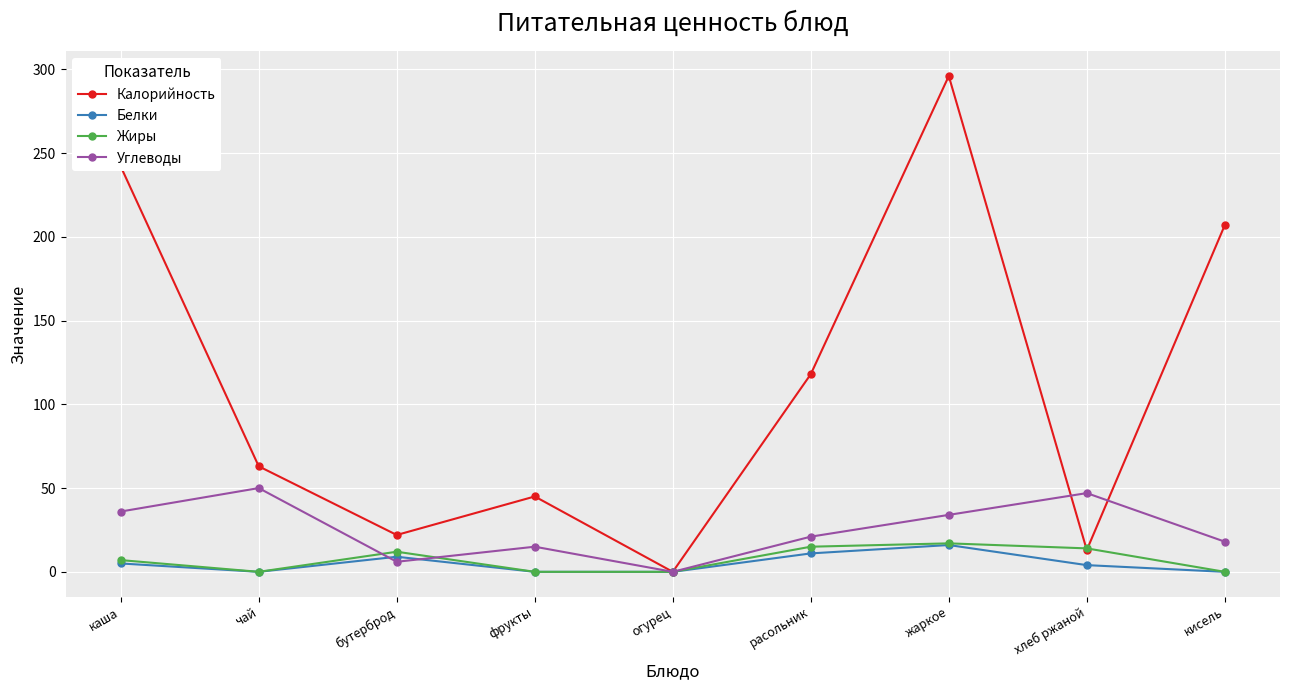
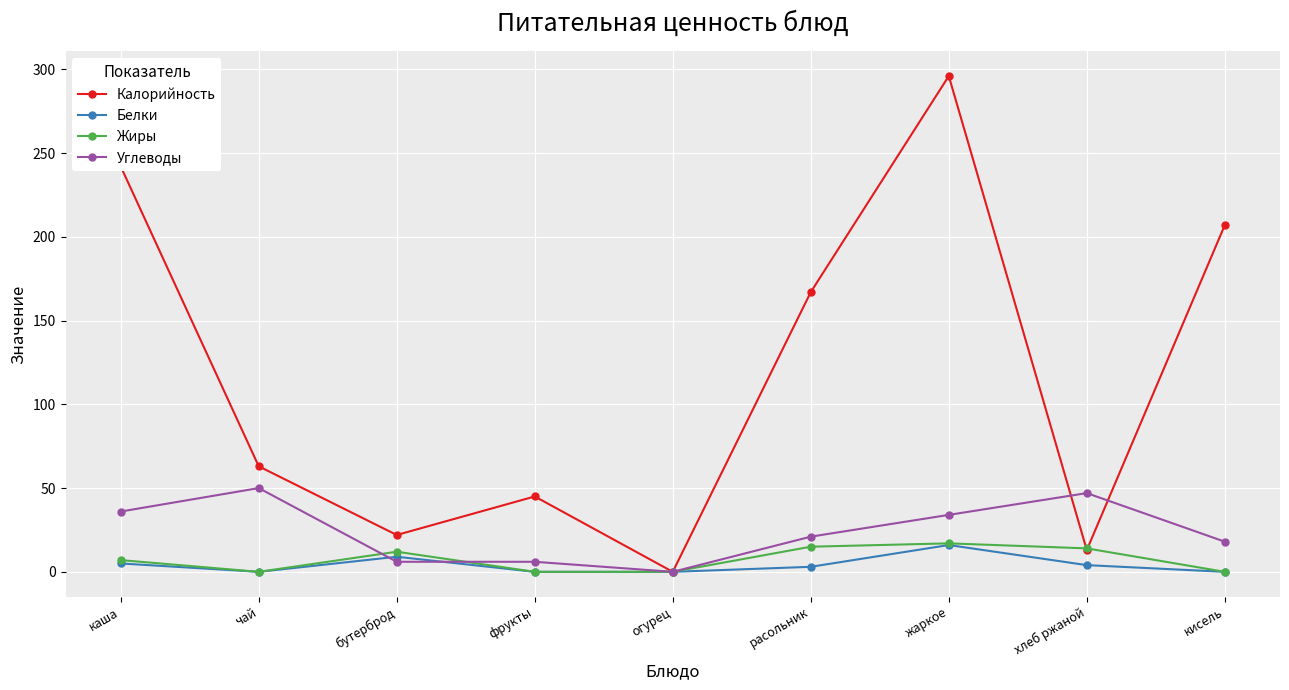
  {
    "Калорийность": {
      "чай": 63,
      "бутерброд": 22,
      "фрукты": 45,
-     "расольник": 118,
+     "расольник": 167,
      "жаркое": 296,
      "кисель": 207
    },
    "Белки": {
      "каша": 5,
      "бутерброд": 9,
-     "расольник": 11,
+     "расольник": 3,
      "хлеб ржаной": 4
    },
    "Жиры": {
      "каша": 7,
      "бутерброд": 12,
      "расольник": 15
    },
    "Углеводы": {
      "каша": 36,
      "чай": 50,
      "бутерброд": 6,
-     "фрукты": 15,
+     "фрукты": 6,
      "расольник": 21,
      "жаркое": 34,
      "хлеб ржаной": 47,
      "кисель": 18
    }
  }
